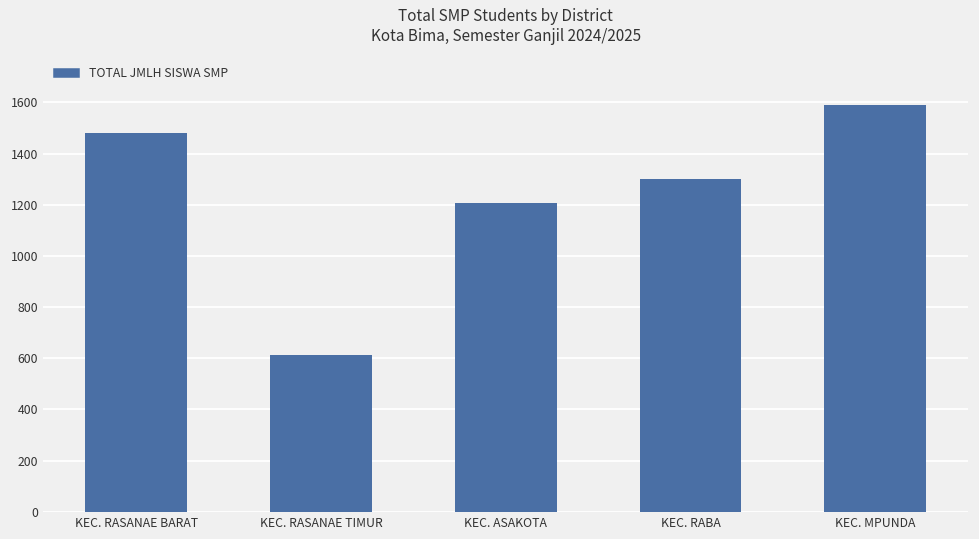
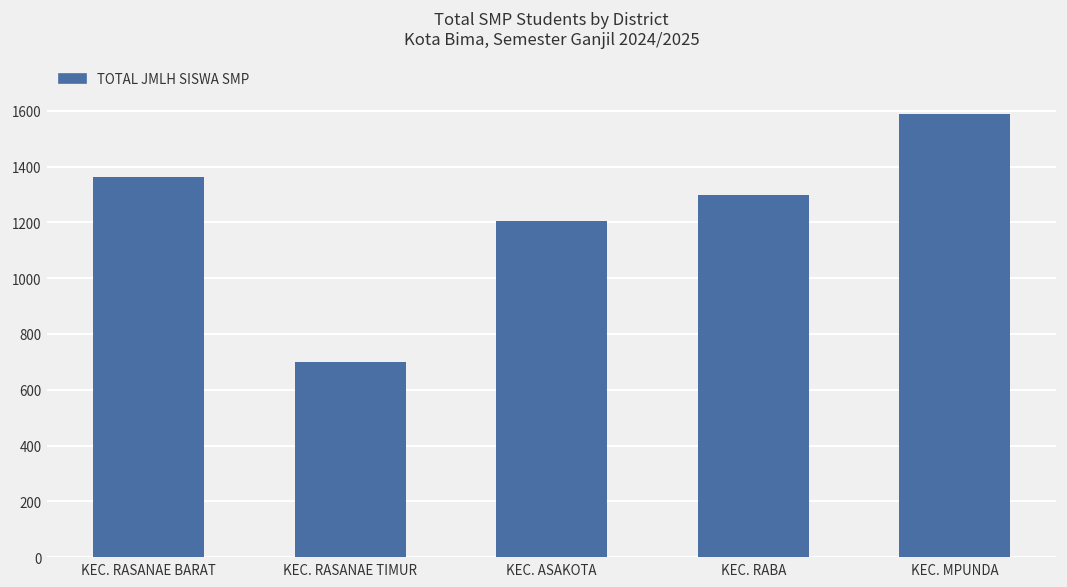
  {
-   "KEC. RASANAE BARAT": 1480,
-   "KEC. RASANAE TIMUR": 610,
+   "KEC. RASANAE BARAT": 1360,
+   "KEC. RASANAE TIMUR": 700,
    "KEC. ASAKOTA": 1210,
    "KEC. RABA": 1300,
    "KEC. MPUNDA": 1590
  }
